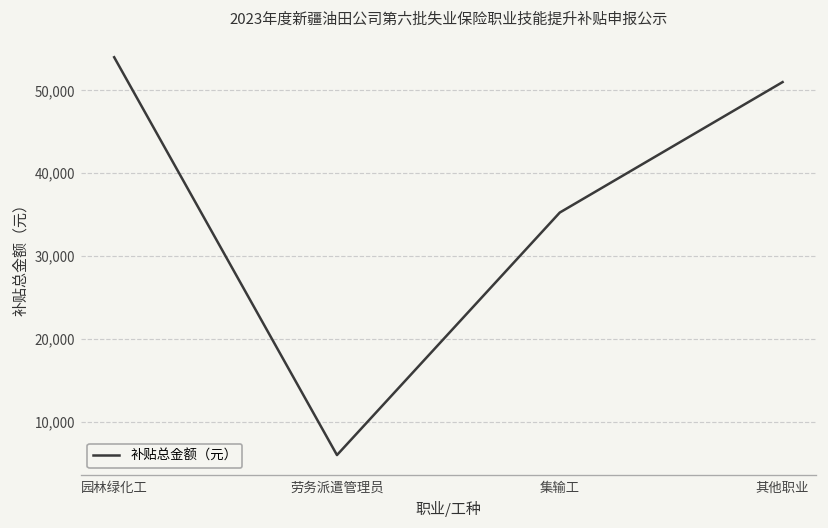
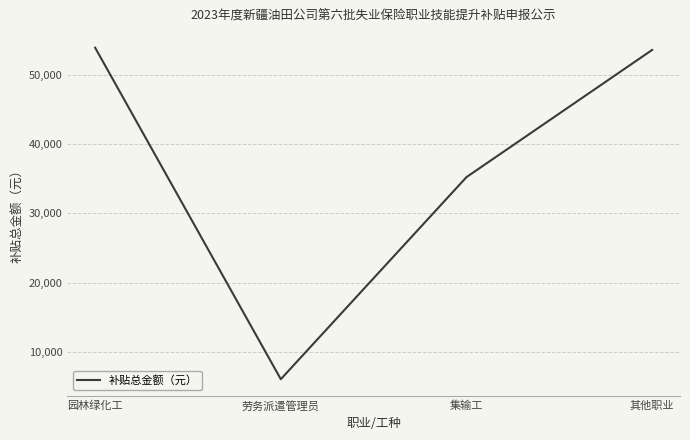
  {
    "园林绿化工": "54,000",
    "劳务派遣管理员": "6,000",
    "集输工": "35,000",
-   "其他职业": "51,000"
+   "其他职业": "54,000"
  }
